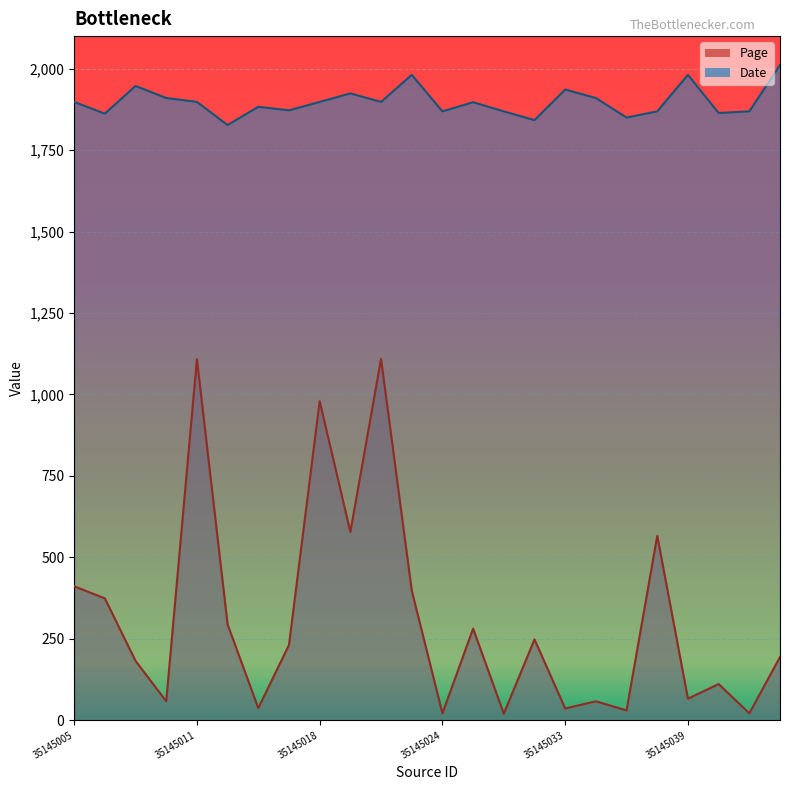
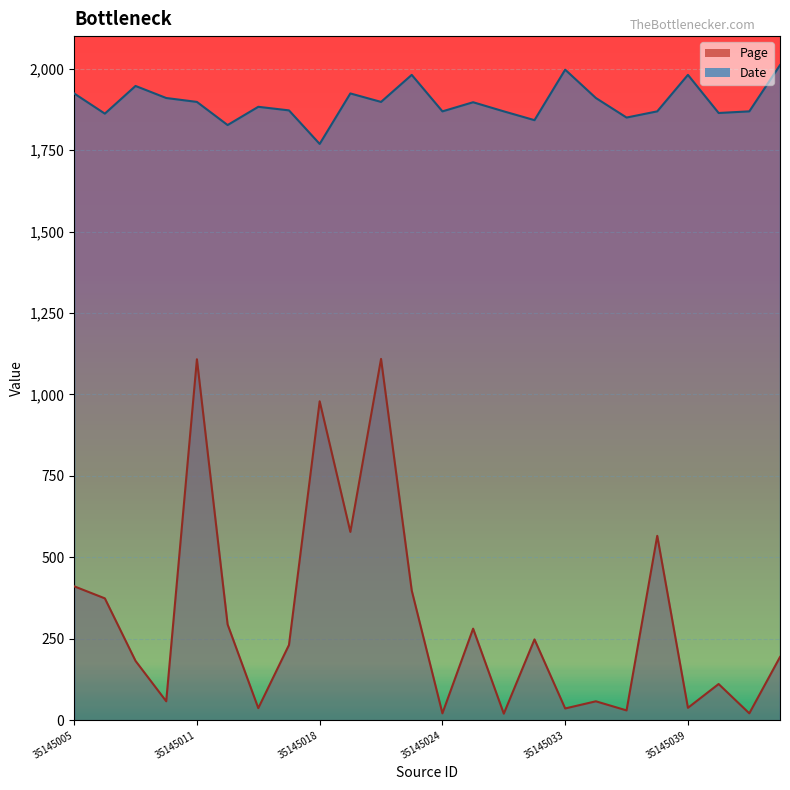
  {
    "Page": {
      "35145005": "410",
      "35145011": "1,110",
      "35145018": "980",
      "35145024": "20",
      "35145033": "40",
-     "35145039": "70"
+     "35145039": "40"
    },
    "Date": {
-     "35145005": "1,900",
+     "35145005": "1,920",
      "35145011": "1,900",
-     "35145018": "1,900",
+     "35145018": "1,770",
      "35145024": "1,870",
-     "35145033": "1,940",
+     "35145033": "2,000",
      "35145039": "1,980"
    }
  }
